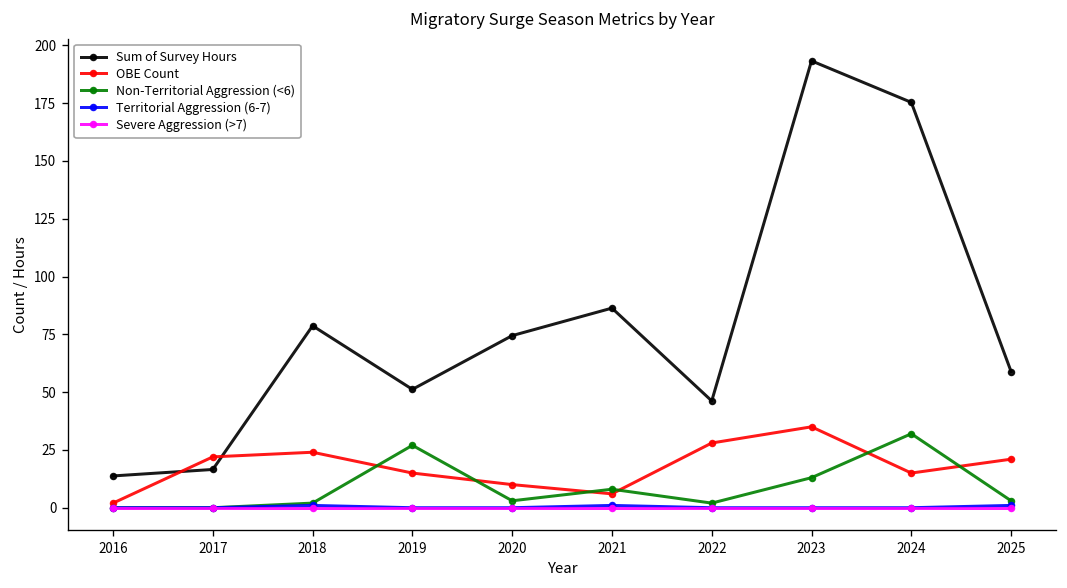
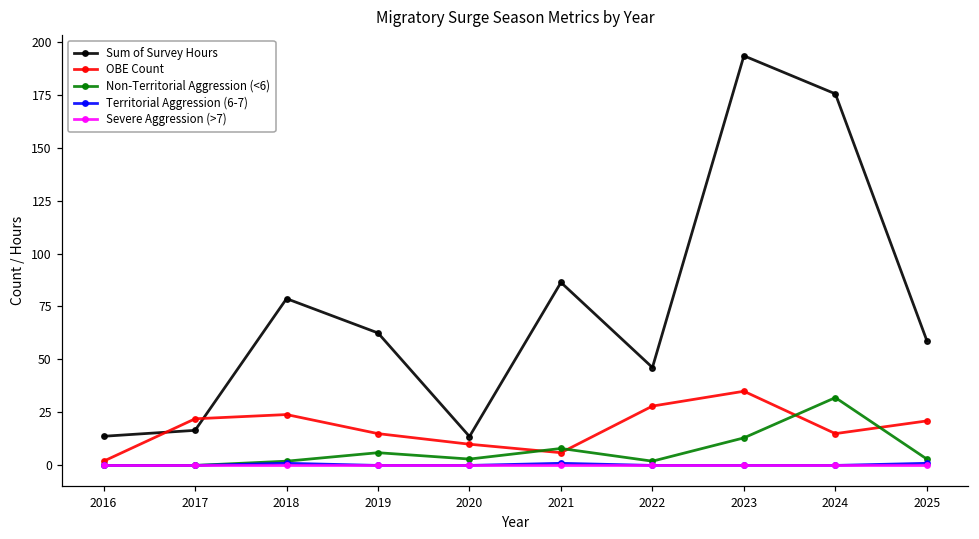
  {
    "Sum of Survey Hours": {
      "2016": 14,
      "2017": 17,
      "2018": 79,
-     "2019": 51,
-     "2020": 74,
+     "2019": 63,
+     "2020": 14,
      "2021": 86,
      "2022": 46,
      "2023": 193,
      "2024": 175,
      "2025": 59
    },
    "OBE Count": {
      "2016": 2,
      "2017": 22,
      "2018": 24,
      "2019": 15,
      "2020": 10,
      "2021": 6,
      "2022": 28,
      "2023": 35,
      "2024": 15,
      "2025": 21
    },
    "Non-Territorial Aggression (<6)": {
-     "2019": 27,
+     "2019": 6,
      "2020": 3,
      "2021": 8,
      "2022": 2,
      "2023": 13,
      "2024": 32,
      "2025": 3
    }
  }
